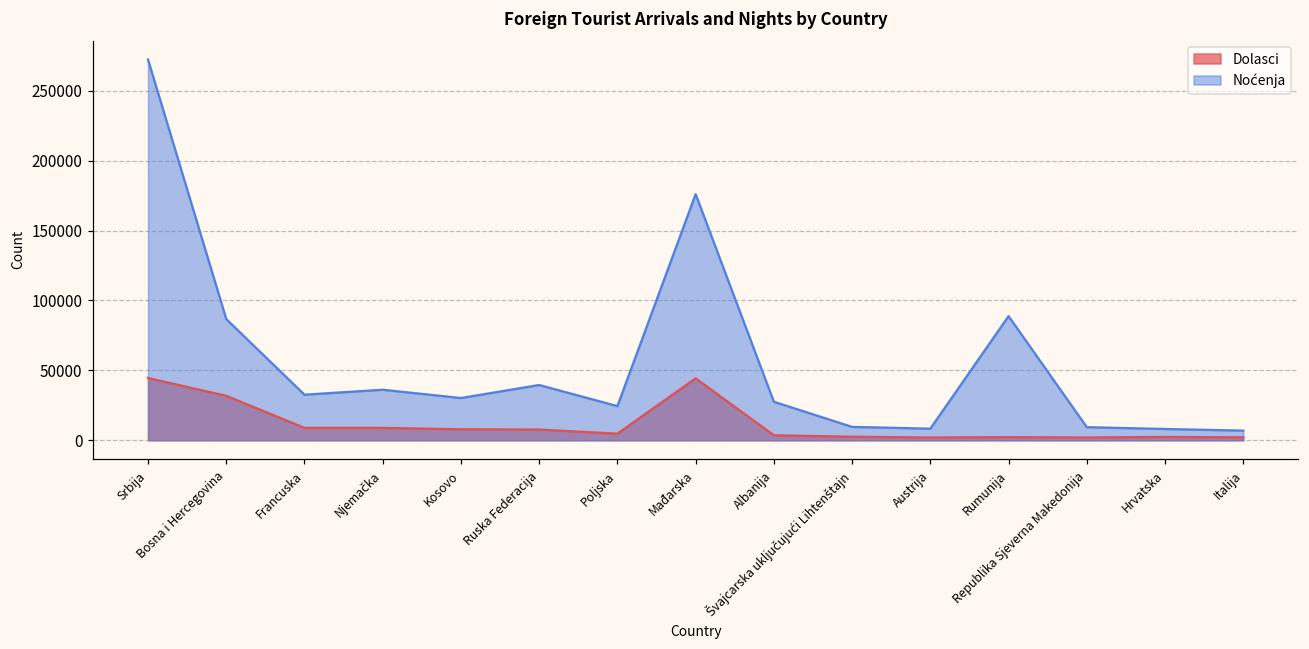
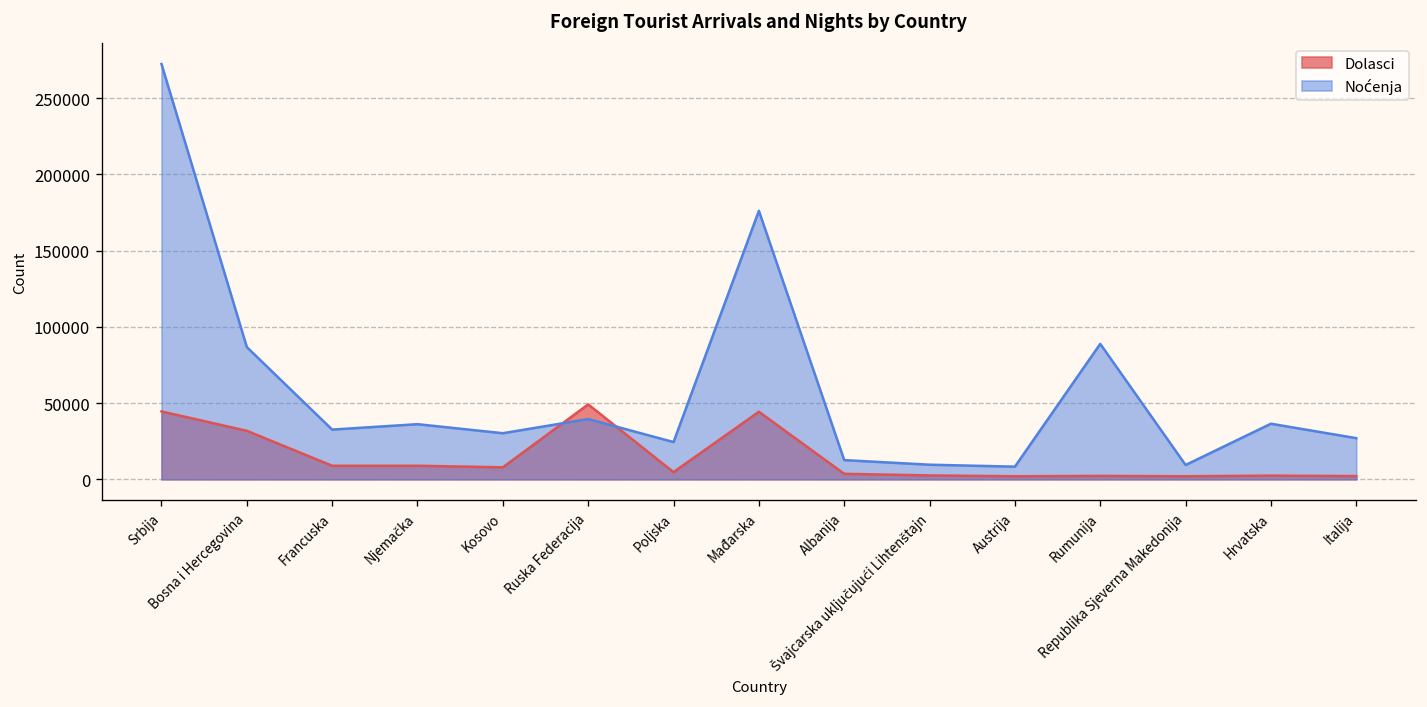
  {
    "Dolasci": {
      "Srbija": 45000,
      "Bosna i Hercegovina": 32000,
      "Francuska": 9000,
      "Njemačka": 9000,
      "Kosovo": 8000,
-     "Ruska Federacija": 8000,
+     "Ruska Federacija": 49000,
      "Poljska": 5000,
      "Mađarska": 44000,
      "Albanija": 4000,
      "Švajcarska uključujući Lihtenštajn": 3000,
      "Austrija": 2000,
      "Rumunija": 2000,
      "Republika Sjeverna Makedonija": 2000,
      "Hrvatska": 2000,
      "Italija": 2000
    },
    "Noćenja": {
      "Srbija": 272000,
      "Bosna i Hercegovina": 87000,
      "Francuska": 33000,
      "Njemačka": 36000,
      "Kosovo": 30000,
      "Ruska Federacija": 40000,
      "Poljska": 24000,
      "Mađarska": 176000,
-     "Albanija": 28000,
+     "Albanija": 13000,
      "Švajcarska uključujući Lihtenštajn": 10000,
      "Austrija": 8000,
      "Rumunija": 89000,
      "Republika Sjeverna Makedonija": 9000,
-     "Hrvatska": 8000,
-     "Italija": 7000
+     "Hrvatska": 36000,
+     "Italija": 27000
    }
  }
